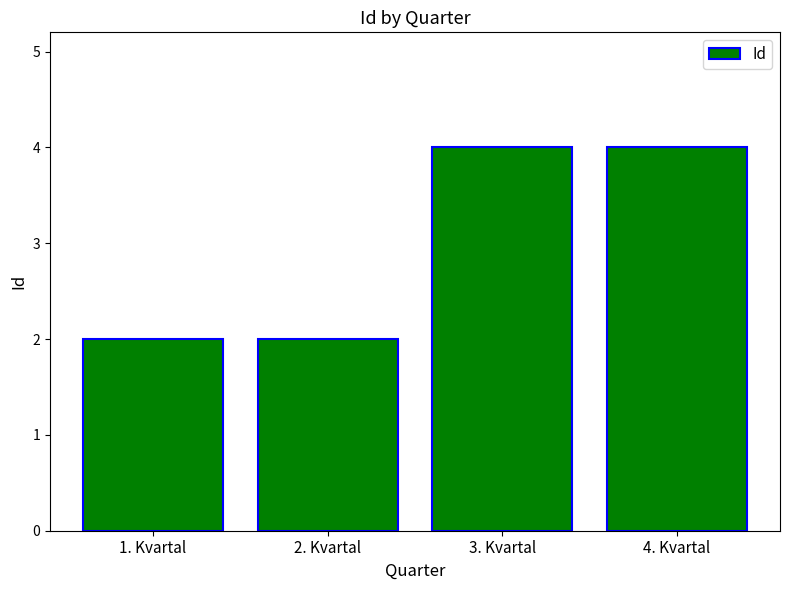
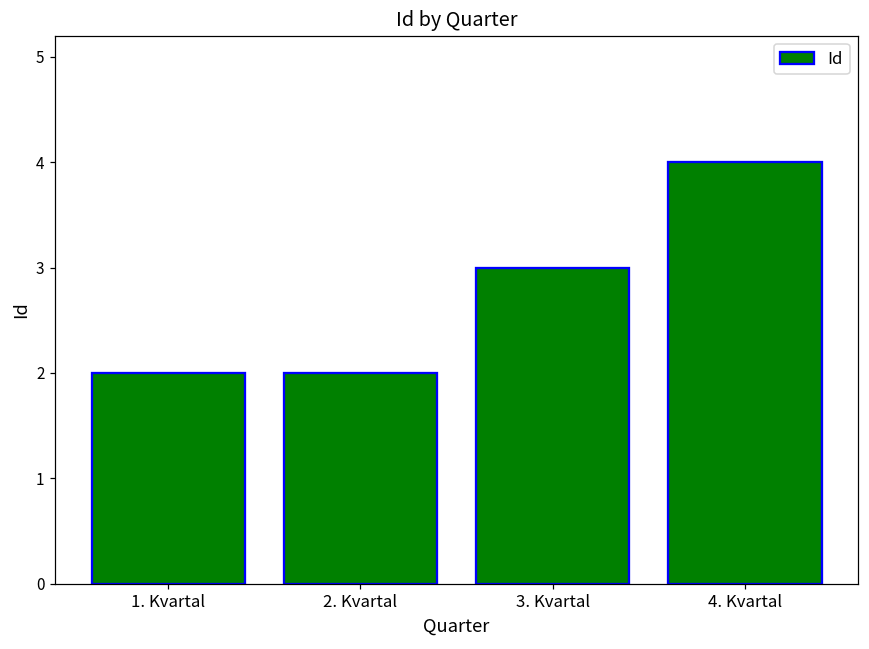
  {
    "1. Kvartal": 2,
    "2. Kvartal": 2,
-   "3. Kvartal": 4,
+   "3. Kvartal": 3,
    "4. Kvartal": 4
  }
